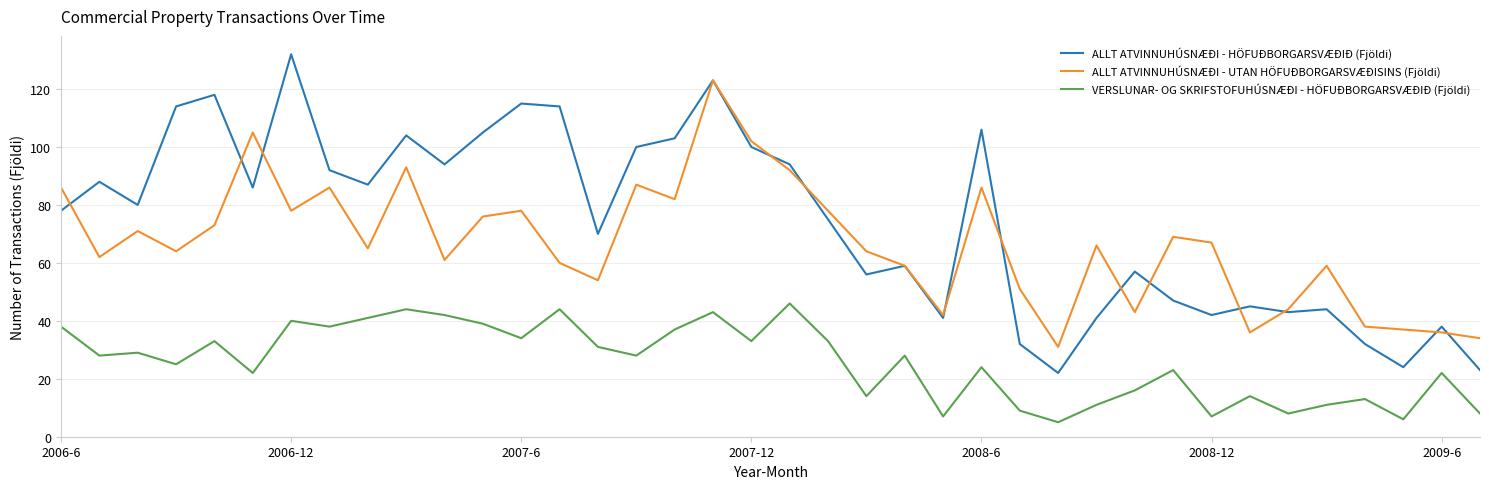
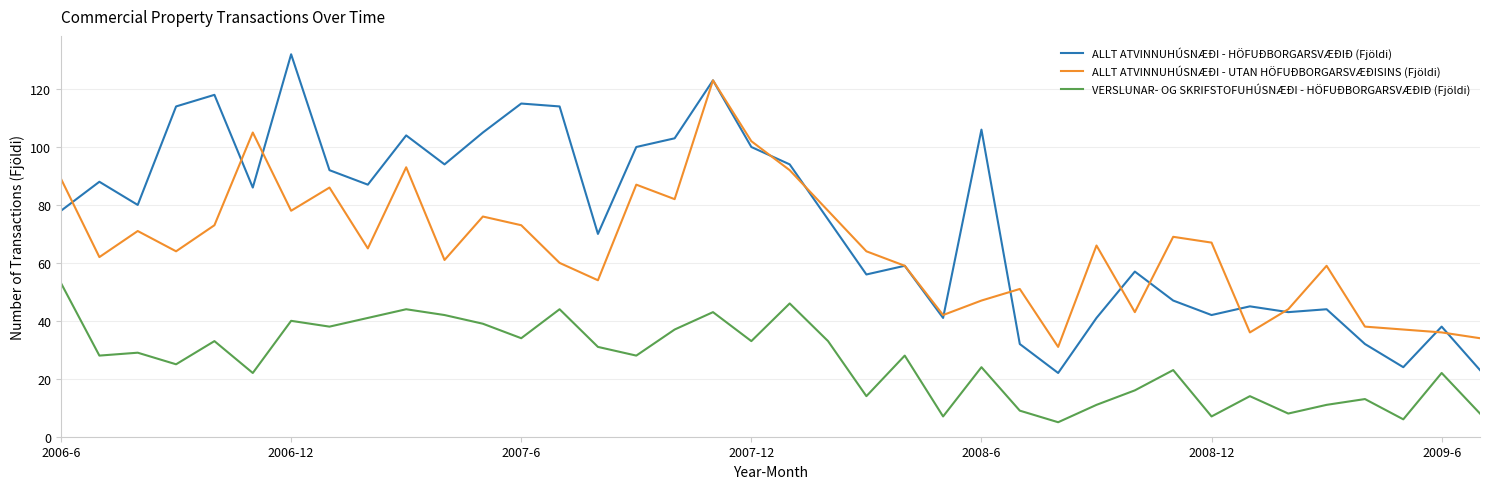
  {
    "ALLT ATVINNUHÚSNÆÐI - HÖFUÐBORGARSVÆÐIÐ (Fjöldi)": {
      "2006-6": 78,
      "2006-12": 132,
      "2007-6": 115,
      "2007-12": 100,
      "2008-6": 106,
      "2008-12": 42,
      "2009-6": 38
    },
    "ALLT ATVINNUHÚSNÆÐI - UTAN HÖFUÐBORGARSVÆÐISINS (Fjöldi)": {
-     "2006-6": 86,
+     "2006-6": 89,
      "2006-12": 78,
-     "2007-6": 78,
+     "2007-6": 73,
      "2007-12": 102,
-     "2008-6": 86,
+     "2008-6": 47,
      "2008-12": 67,
      "2009-6": 36
    },
    "VERSLUNAR- OG SKRIFSTOFUHÚSNÆÐI - HÖFUÐBORGARSVÆÐIÐ (Fjöldi)": {
-     "2006-6": 38,
+     "2006-6": 53,
      "2006-12": 40,
      "2007-6": 34,
      "2007-12": 33,
      "2008-6": 24,
      "2008-12": 7,
      "2009-6": 22
    }
  }
